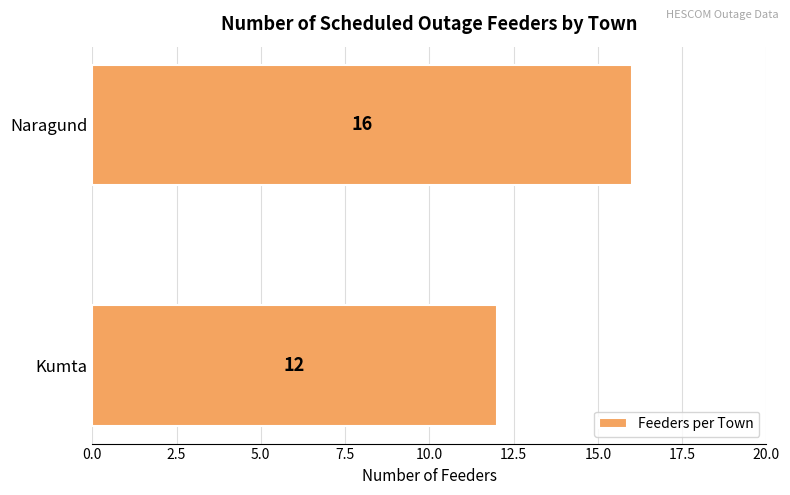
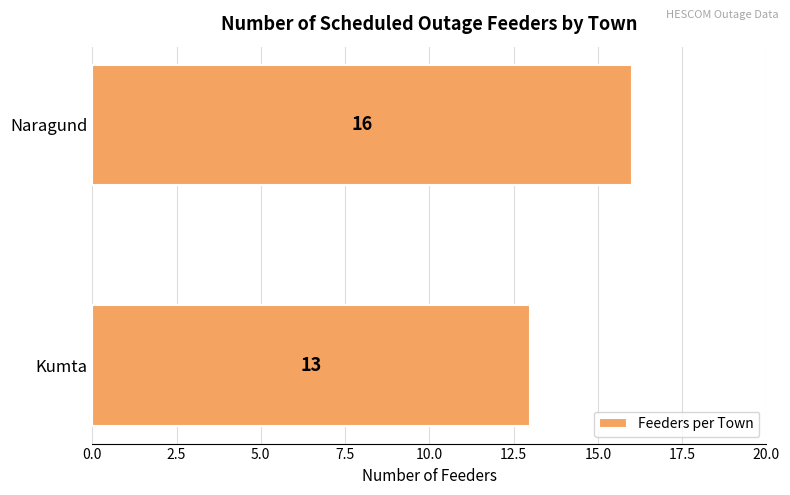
  {
    "Naragund": 16,
-   "Kumta": 12
+   "Kumta": 13
  }
